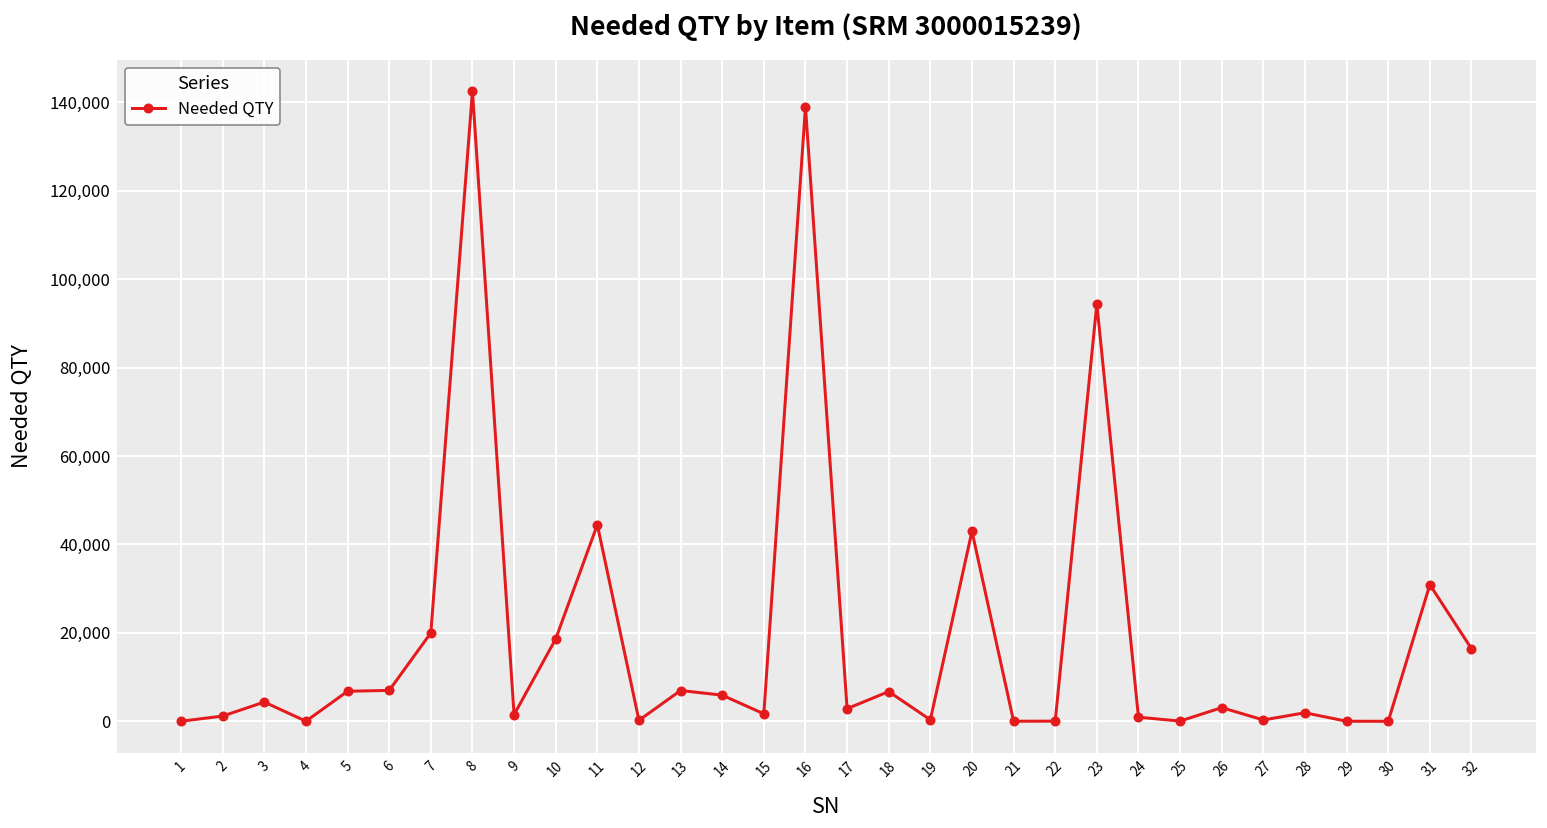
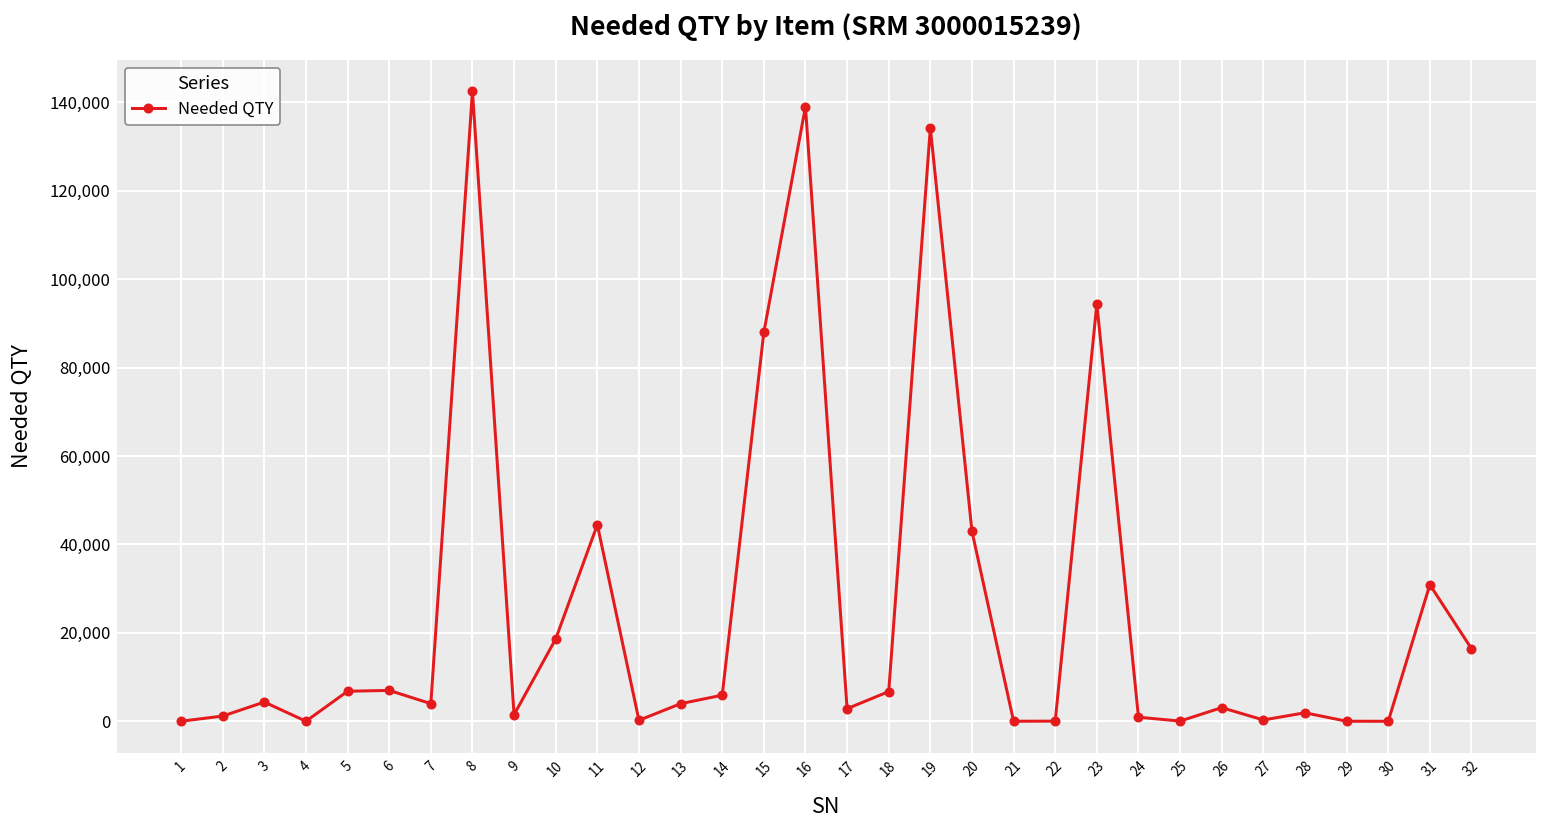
  {
    "1": "0",
    "2": "1,000",
    "3": "4,000",
    "4": "0",
    "5": "7,000",
    "6": "7,000",
-   "7": "20,000",
+   "7": "4,000",
    "8": "143,000",
    "9": "2,000",
    "10": "19,000",
    "11": "44,000",
    "12": "0",
-   "13": "7,000",
+   "13": "4,000",
    "14": "6,000",
-   "15": "2,000",
+   "15": "88,000",
    "16": "139,000",
    "17": "3,000",
    "18": "7,000",
-   "19": "0",
+   "19": "134,000",
    "20": "43,000",
    "21": "0",
    "22": "0",
    "23": "94,000",
    "24": "1,000",
    "25": "0",
    "26": "3,000",
    "27": "0",
    "28": "2,000",
    "29": "0",
    "30": "0",
    "31": "31,000",
    "32": "16,000"
  }
